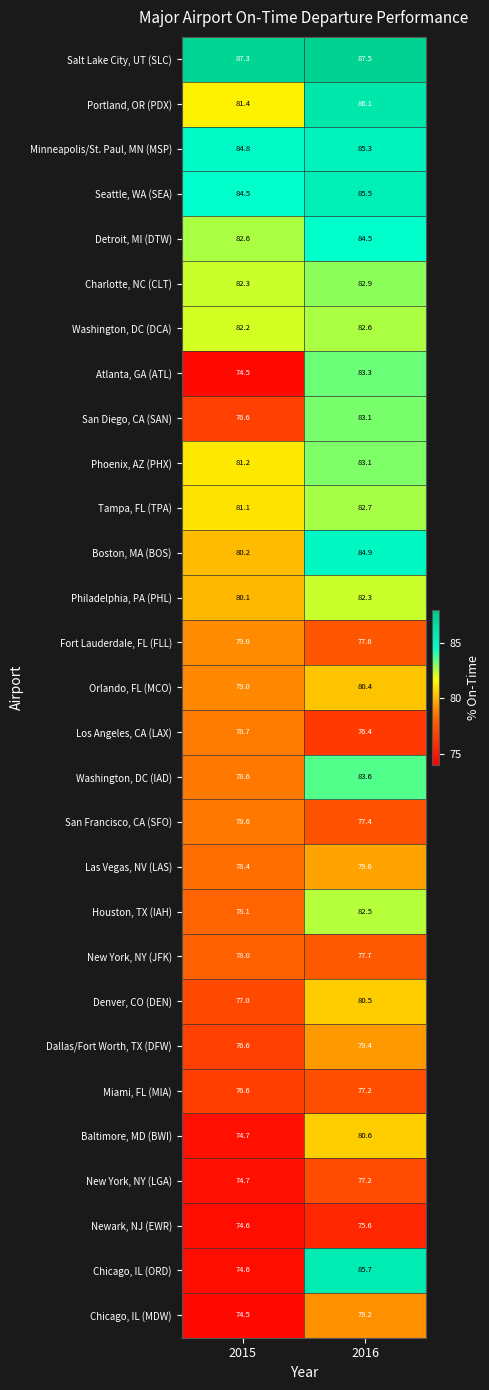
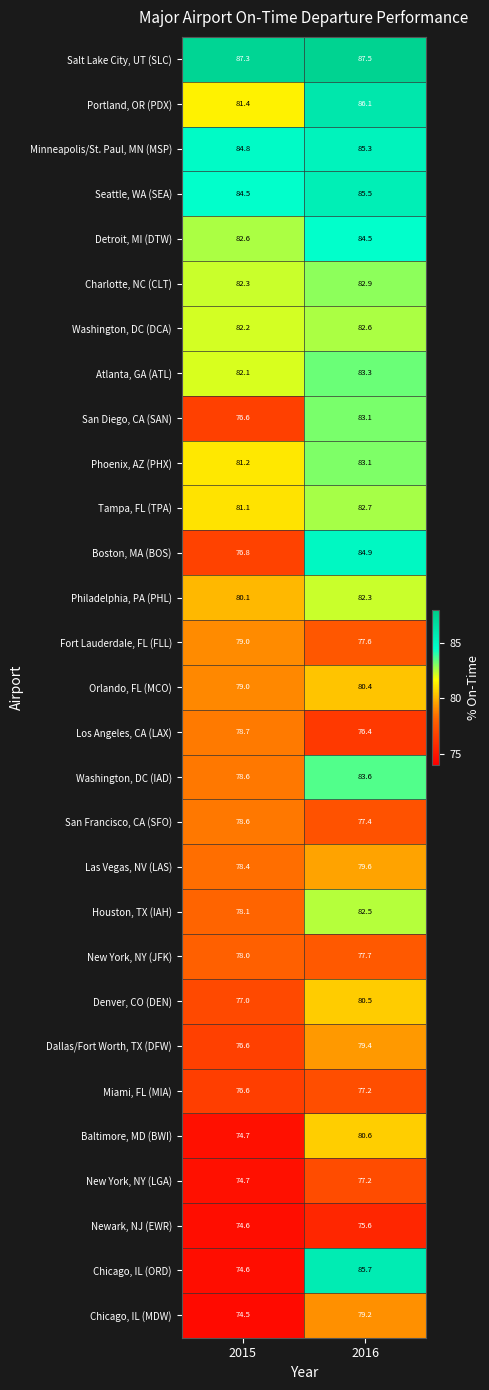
  {
    "Salt Lake City, UT (SLC)": {
      "2015": 87.3,
      "2016": 87.5
    },
    "Portland, OR (PDX)": {
      "2015": 81.4,
      "2016": 86.1
    },
    "Minneapolis/St. Paul, MN (MSP)": {
      "2015": 84.8,
      "2016": 85.3
    },
    "Seattle, WA (SEA)": {
      "2015": 84.5,
      "2016": 85.5
    },
    "Detroit, MI (DTW)": {
      "2015": 82.6,
      "2016": 84.5
    },
    "Charlotte, NC (CLT)": {
      "2015": 82.3,
      "2016": 82.9
    },
    "Washington, DC (DCA)": {
      "2015": 82.2,
      "2016": 82.6
    },
    "Atlanta, GA (ATL)": {
-     "2015": 74.5,
+     "2015": 82.1,
      "2016": 83.3
    },
    "San Diego, CA (SAN)": {
      "2015": 76.6,
      "2016": 83.1
    },
    "Phoenix, AZ (PHX)": {
      "2015": 81.2,
      "2016": 83.1
    },
    "Tampa, FL (TPA)": {
      "2015": 81.1,
      "2016": 82.7
    },
    "Boston, MA (BOS)": {
-     "2015": 80.2,
+     "2015": 76.8,
      "2016": 84.9
    },
    "Philadelphia, PA (PHL)": {
      "2015": 80.1,
      "2016": 82.3
    },
    "Fort Lauderdale, FL (FLL)": {
      "2015": 79.0,
      "2016": 77.6
    },
    "Orlando, FL (MCO)": {
      "2015": 79.0,
      "2016": 80.4
    },
    "Los Angeles, CA (LAX)": {
      "2015": 78.7,
      "2016": 76.4
    },
    "Washington, DC (IAD)": {
      "2015": 78.6,
      "2016": 83.6
    },
    "San Francisco, CA (SFO)": {
      "2015": 78.6,
      "2016": 77.4
    },
    "Las Vegas, NV (LAS)": {
      "2015": 78.4,
      "2016": 79.6
    },
    "Houston, TX (IAH)": {
      "2015": 78.1,
      "2016": 82.5
    },
    "New York, NY (JFK)": {
      "2015": 78.0,
      "2016": 77.7
    },
    "Denver, CO (DEN)": {
      "2015": 77.0,
      "2016": 80.5
    },
    "Dallas/Fort Worth, TX (DFW)": {
      "2015": 76.6,
      "2016": 79.4
    },
    "Miami, FL (MIA)": {
      "2015": 76.6,
      "2016": 77.2
    },
    "Baltimore, MD (BWI)": {
      "2015": 74.7,
      "2016": 80.6
    },
    "New York, NY (LGA)": {
      "2015": 74.7,
      "2016": 77.2
    },
    "Newark, NJ (EWR)": {
      "2015": 74.6,
      "2016": 75.6
    },
    "Chicago, IL (ORD)": {
      "2015": 74.6,
      "2016": 85.7
    },
    "Chicago, IL (MDW)": {
      "2015": 74.5,
      "2016": 79.2
    }
  }
